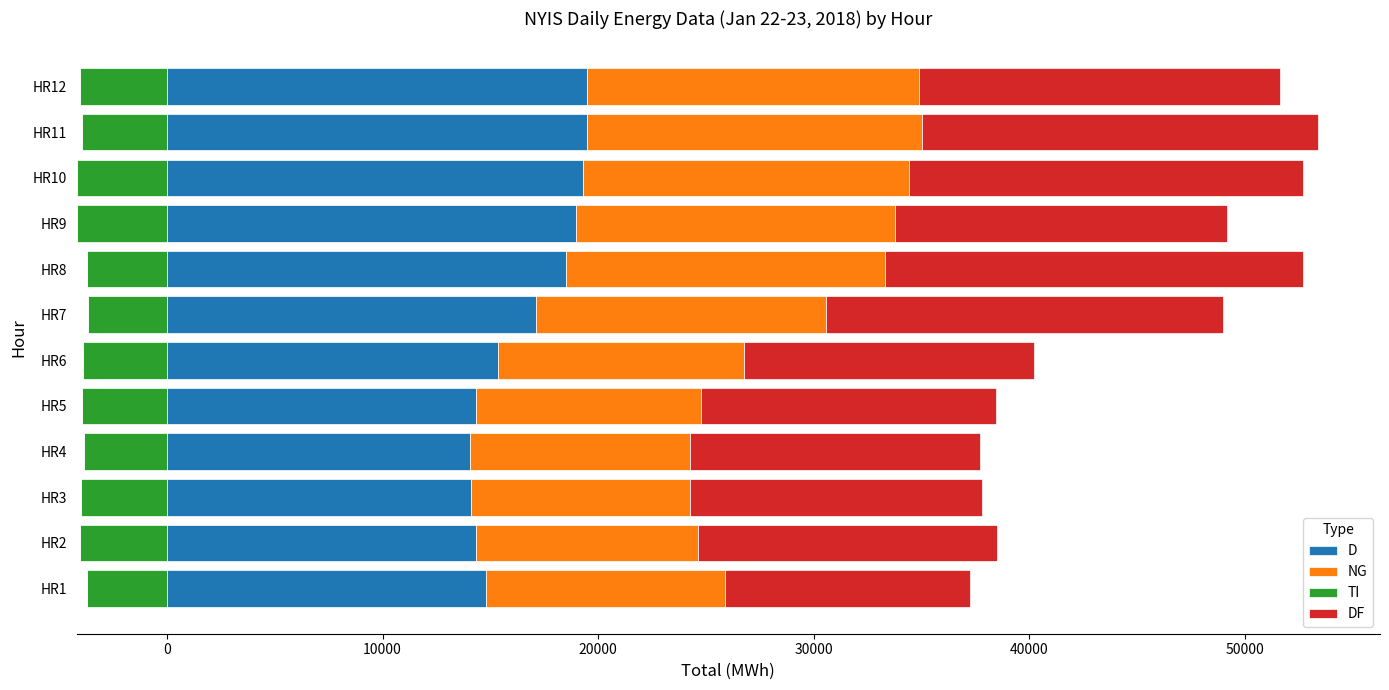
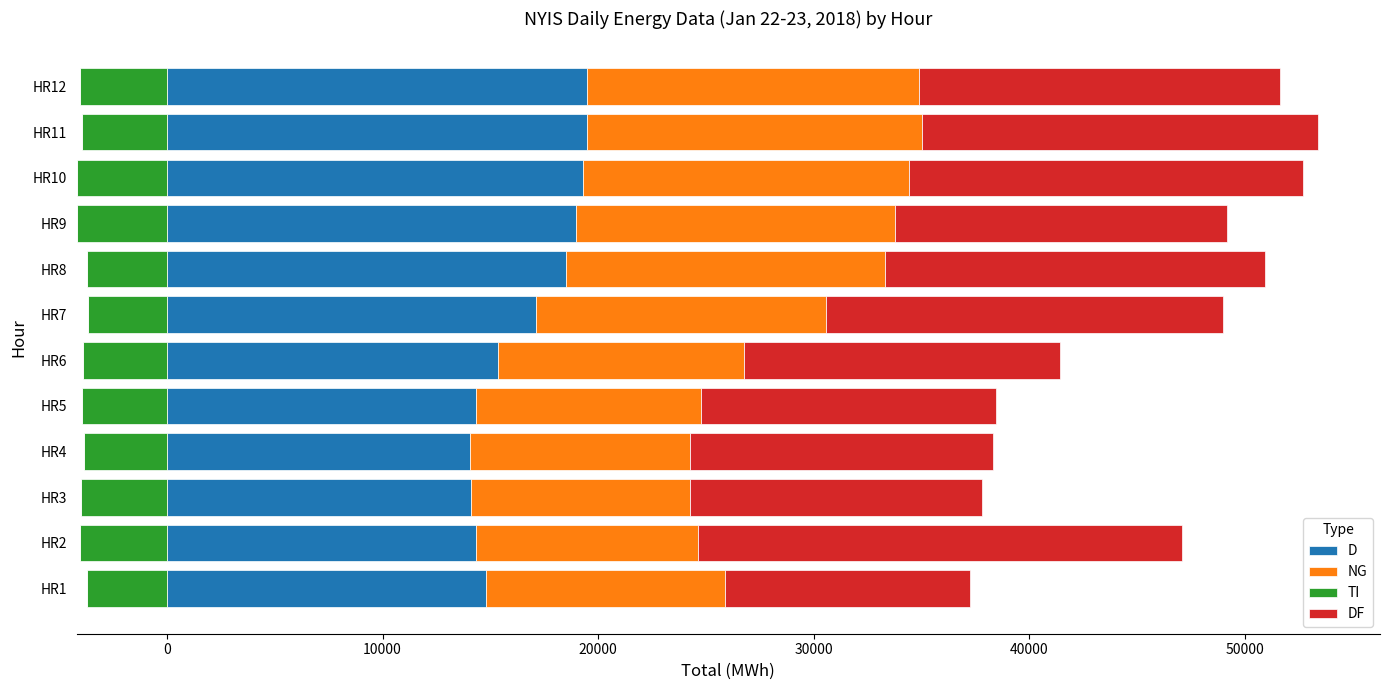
  {
    "DF": {
      "HR12": 16800,
      "HR11": 18400,
      "HR10": 18300,
      "HR9": 15400,
-     "HR8": 19400,
+     "HR8": 17700,
      "HR7": 18400,
-     "HR6": 13400,
+     "HR6": 14600,
      "HR5": 13700,
-     "HR4": 13500,
+     "HR4": 14100,
      "HR3": 13600,
-     "HR2": 13900,
+     "HR2": 22500,
      "HR1": 11400
    }
  }
